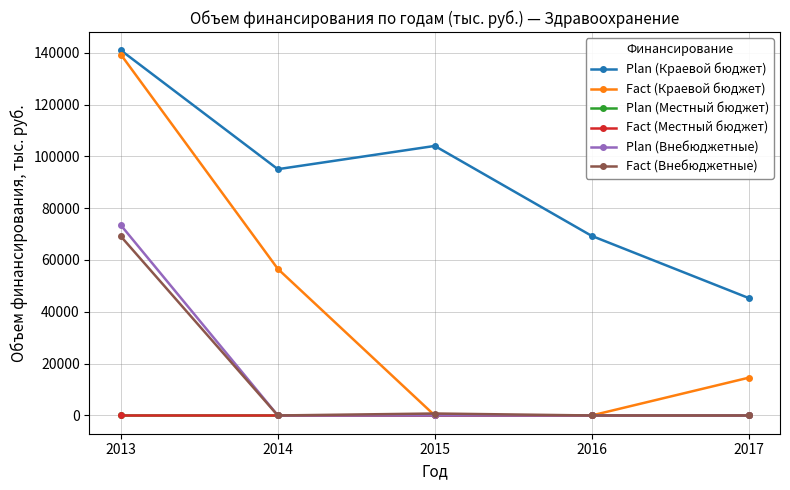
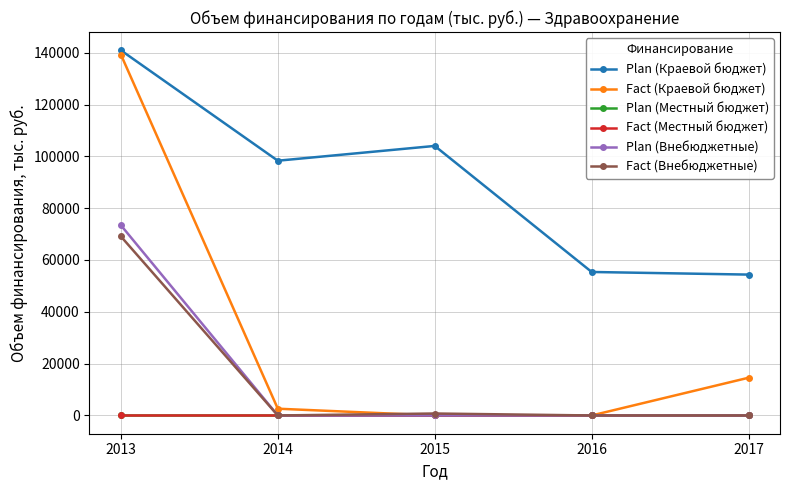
  {
    "Plan (Краевой бюджет)": {
      "2013": 141000,
-     "2014": 95000,
+     "2014": 98000,
      "2015": 104000,
-     "2016": 69000,
-     "2017": 45000
+     "2016": 55000,
+     "2017": 54000
    },
    "Fact (Краевой бюджет)": {
      "2013": 139000,
-     "2014": 57000,
+     "2014": 3000,
      "2017": 15000
    },
    "Fact (Местный бюджет)": {
      "2013": 0
    },
    "Plan (Внебюджетные)": {
      "2013": 73000
    },
    "Fact (Внебюджетные)": {
      "2013": 69000
    }
  }
